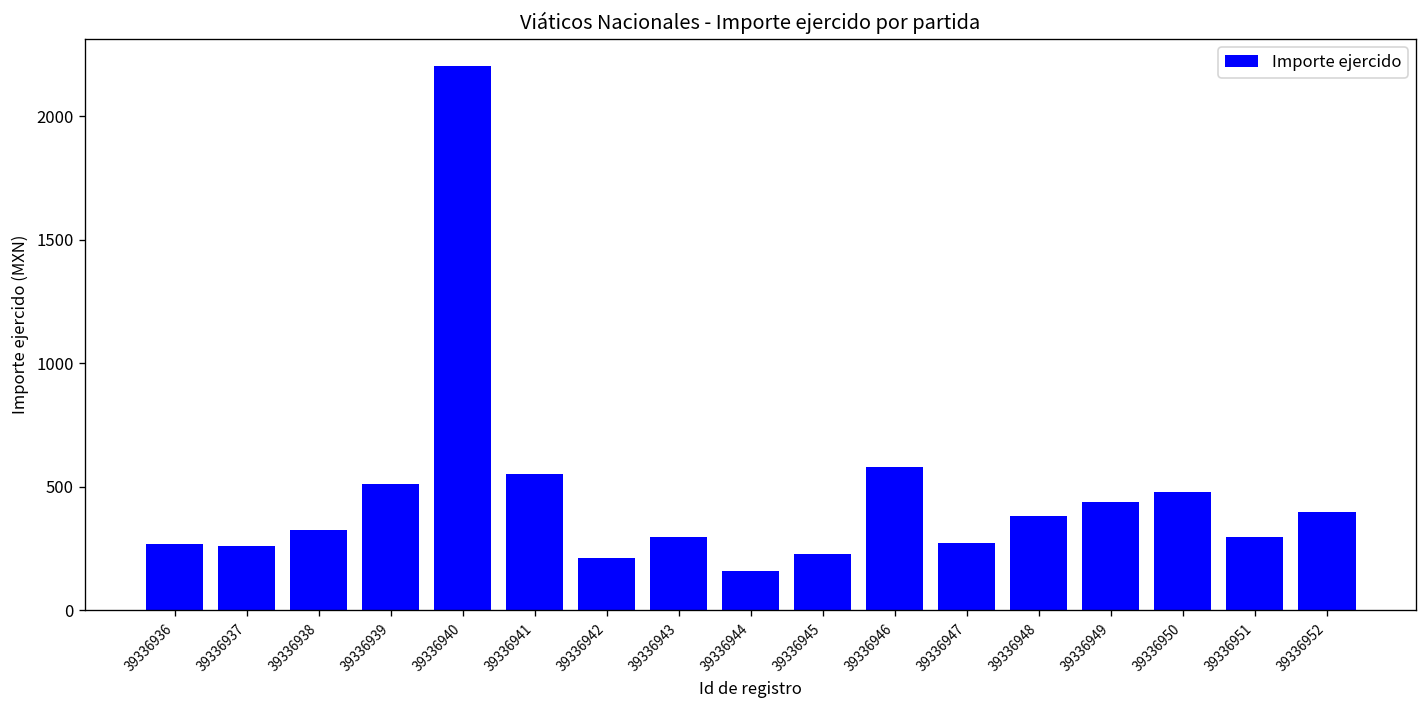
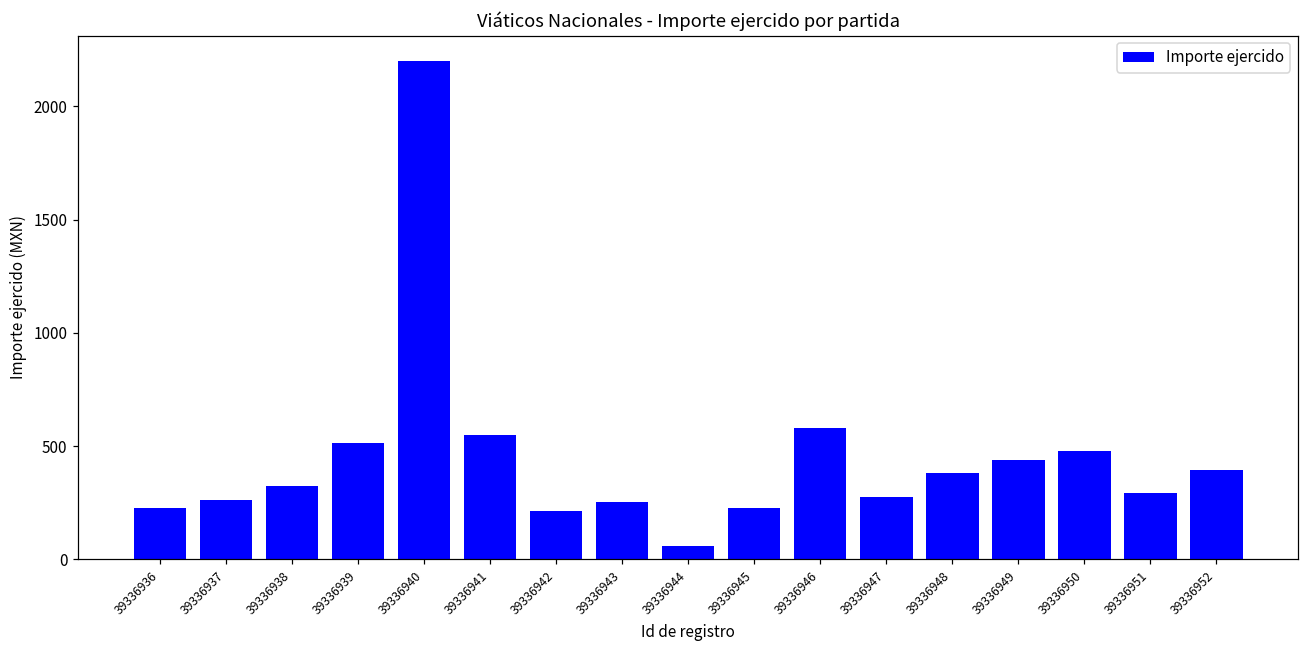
  {
-   "39336936": 270,
+   "39336936": 220,
    "39336937": 260,
    "39336938": 330,
    "39336939": 510,
    "39336940": 2200,
    "39336941": 550,
    "39336942": 210,
-   "39336943": 300,
-   "39336944": 160,
+   "39336943": 250,
+   "39336944": 60,
    "39336945": 230,
    "39336946": 580,
    "39336947": 270,
    "39336948": 380,
    "39336949": 440,
    "39336950": 480,
    "39336951": 300,
    "39336952": 400
  }
